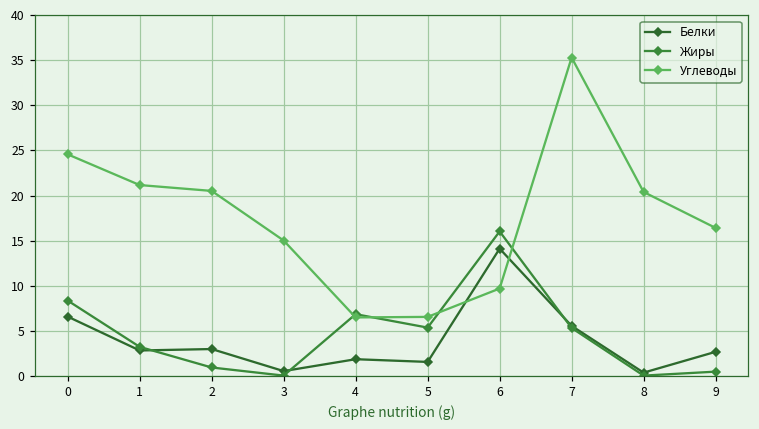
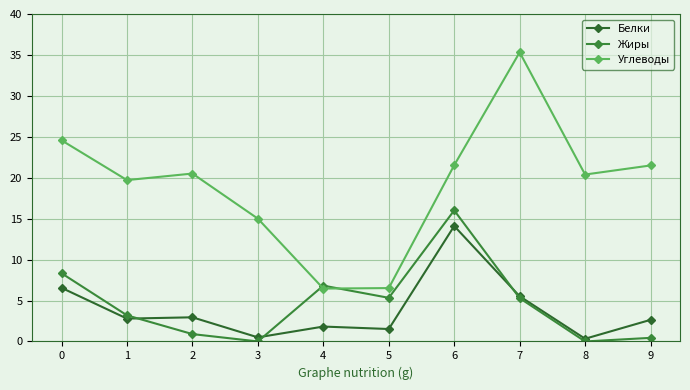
  {
    "Углеводы": {
      "0": 25,
-     "1": 21,
+     "1": 20,
      "2": 21,
      "3": 15,
      "4": 6,
      "5": 7,
-     "6": 10,
+     "6": 22,
      "7": 35,
      "8": 20,
-     "9": 16
+     "9": 22
    }
  }
